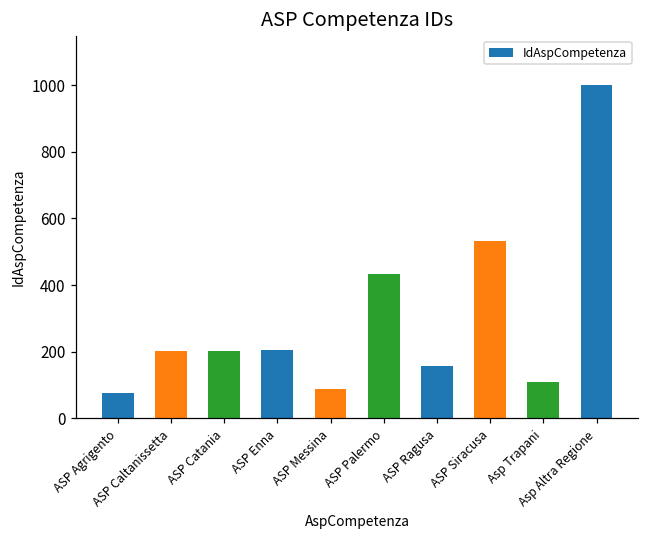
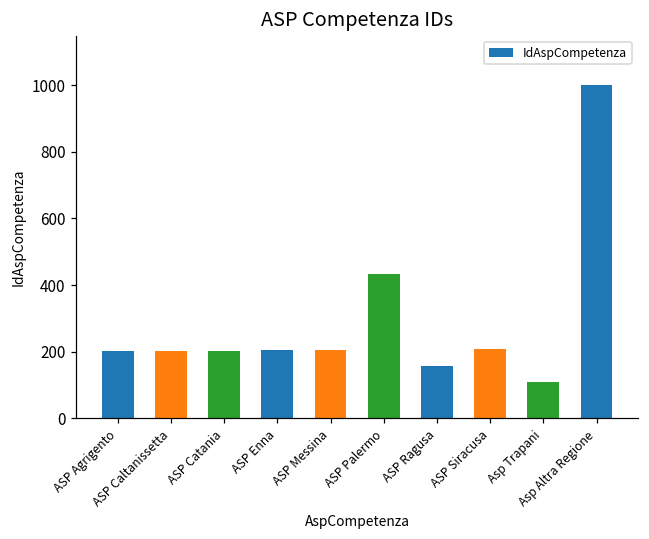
  {
-   "ASP Agrigento": 80,
+   "ASP Agrigento": 200,
    "ASP Caltanissetta": 200,
    "ASP Catania": 200,
    "ASP Enna": 200,
-   "ASP Messina": 90,
+   "ASP Messina": 210,
    "ASP Palermo": 430,
    "ASP Ragusa": 160,
-   "ASP Siracusa": 530,
+   "ASP Siracusa": 210,
    "Asp Trapani": 110,
    "Asp Altra Regione": 1000
  }
